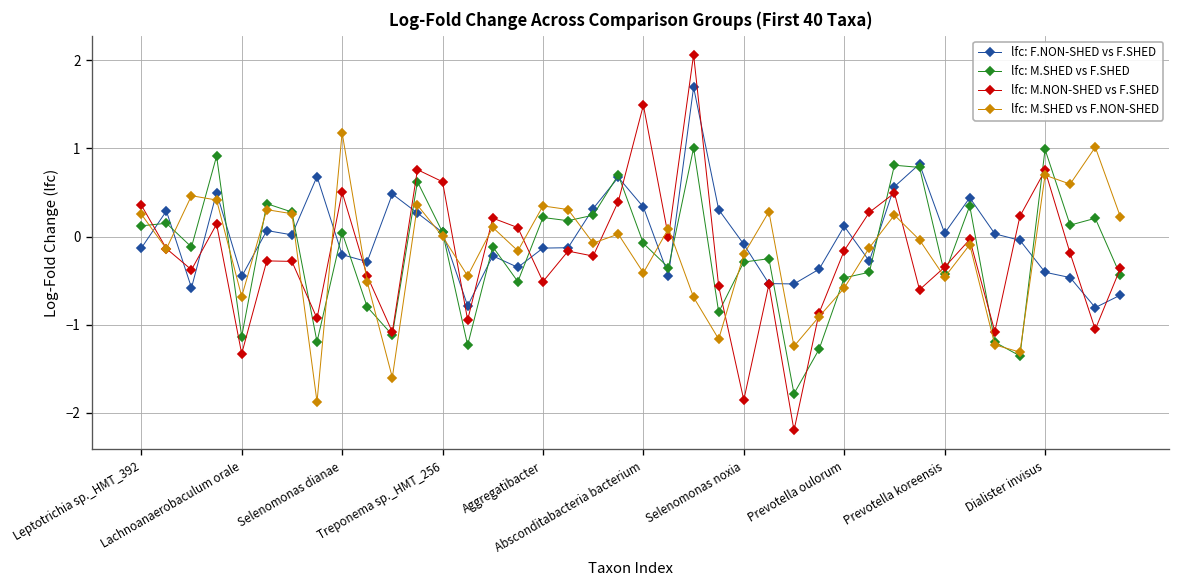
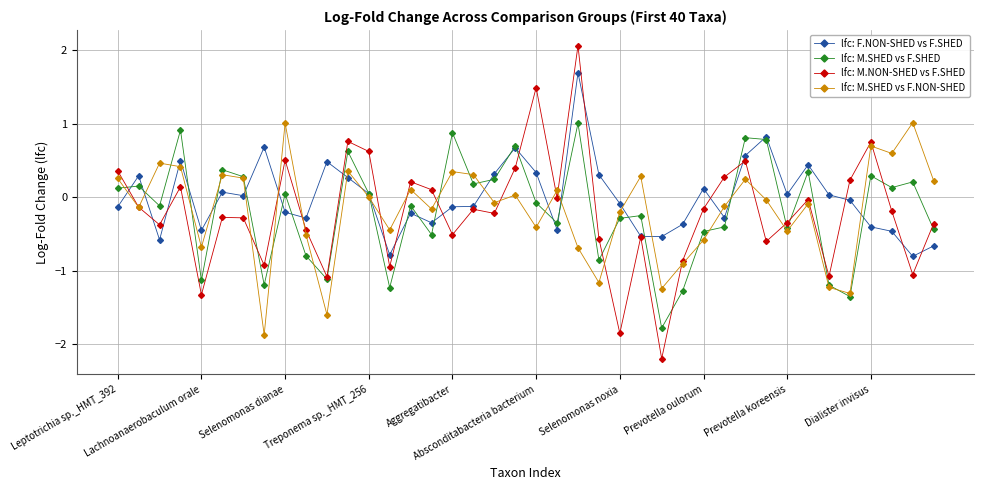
  {
    "lfc: F.NON-SHED vs F.SHED": {
      "Leptotrichia sp._HMT_392": -0.1,
      "Lachnoanaerobaculum orale": -0.5,
      "Selenomonas dianae": -0.2,
      "Aggregatibacter": -0.1,
      "Absconditabacteria bacterium": 0.3,
      "Selenomonas noxia": -0.1,
      "Prevotella oulorum": 0.1,
      "Prevotella koreensis": 0.0,
      "Dialister invisus": -0.4
    },
    "lfc: M.SHED vs F.SHED": {
      "Leptotrichia sp._HMT_392": 0.1,
      "Lachnoanaerobaculum orale": -1.1,
      "Selenomonas dianae": 0.0,
-     "Aggregatibacter": 0.2,
+     "Aggregatibacter": 0.9,
      "Absconditabacteria bacterium": -0.1,
      "Selenomonas noxia": -0.3,
      "Prevotella oulorum": -0.5,
      "Prevotella koreensis": -0.4,
-     "Dialister invisus": 1.0
+     "Dialister invisus": 0.3
    },
    "lfc: M.NON-SHED vs F.SHED": {
      "Leptotrichia sp._HMT_392": 0.4,
      "Lachnoanaerobaculum orale": -1.3,
      "Selenomonas dianae": 0.5,
      "Treponema sp._HMT_256": 0.6,
      "Aggregatibacter": -0.5,
      "Absconditabacteria bacterium": 1.5,
      "Selenomonas noxia": -1.9,
      "Prevotella oulorum": -0.2,
      "Prevotella koreensis": -0.3,
      "Dialister invisus": 0.7
    },
    "lfc: M.SHED vs F.NON-SHED": {
      "Leptotrichia sp._HMT_392": 0.3,
      "Lachnoanaerobaculum orale": -0.7,
-     "Selenomonas dianae": 1.2,
+     "Selenomonas dianae": 1.0,
      "Treponema sp._HMT_256": 0.0,
      "Aggregatibacter": 0.3,
      "Absconditabacteria bacterium": -0.4,
      "Selenomonas noxia": -0.2,
      "Prevotella oulorum": -0.6,
      "Prevotella koreensis": -0.5,
      "Dialister invisus": 0.7
    }
  }
